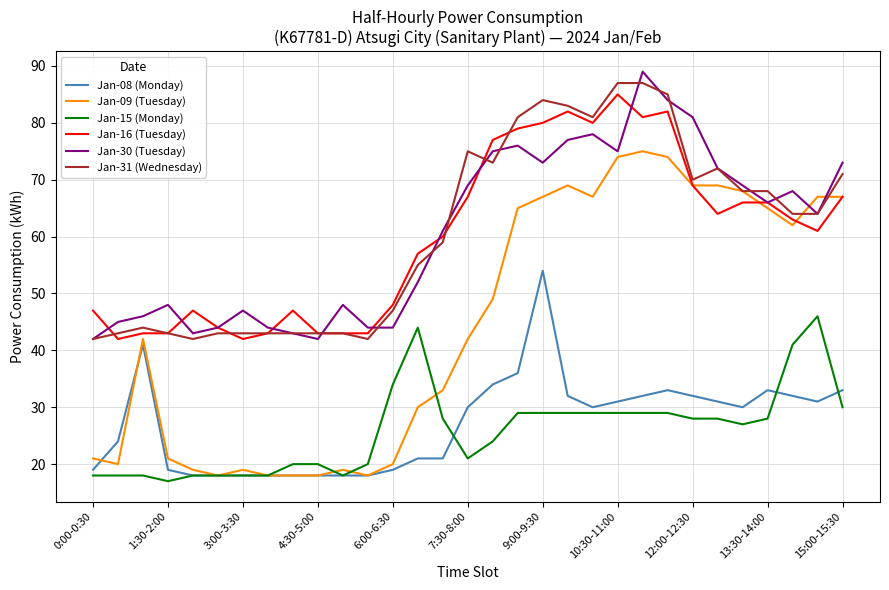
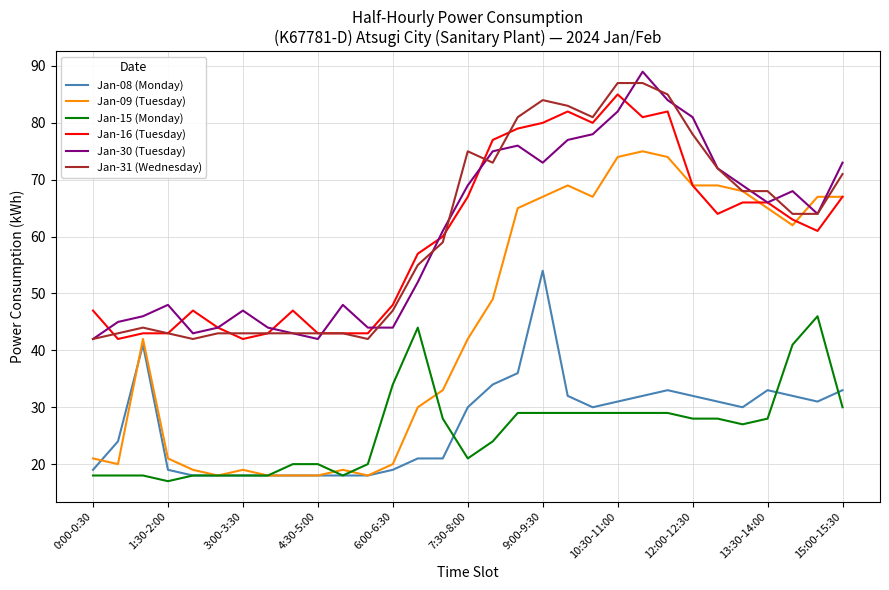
  {
    "Jan-08 (Monday)": {
      "0:00-0:30": 19,
      "1:30-2:00": 19,
      "6:00-6:30": 19,
      "7:30-8:00": 30,
      "9:00-9:30": 54,
      "10:30-11:00": 31,
      "12:00-12:30": 32,
      "13:30-14:00": 33,
      "15:00-15:30": 33
    },
    "Jan-09 (Tuesday)": {
      "0:00-0:30": 21,
      "1:30-2:00": 21,
      "3:00-3:30": 19,
      "6:00-6:30": 20,
      "7:30-8:00": 42,
      "9:00-9:30": 67,
      "10:30-11:00": 74,
      "13:30-14:00": 65
    },
    "Jan-15 (Monday)": {
      "0:00-0:30": 18,
      "1:30-2:00": 17,
      "4:30-5:00": 20,
      "6:00-6:30": 34,
      "7:30-8:00": 21,
      "9:00-9:30": 29,
      "10:30-11:00": 29,
      "12:00-12:30": 28,
      "13:30-14:00": 28,
      "15:00-15:30": 30
    },
    "Jan-16 (Tuesday)": {
      "0:00-0:30": 47,
      "3:00-3:30": 42,
      "6:00-6:30": 48,
      "7:30-8:00": 67,
      "9:00-9:30": 80,
      "10:30-11:00": 85
    },
    "Jan-30 (Tuesday)": {
      "1:30-2:00": 48,
      "3:00-3:30": 47,
      "4:30-5:00": 42,
      "6:00-6:30": 44,
      "7:30-8:00": 69,
      "9:00-9:30": 73,
-     "10:30-11:00": 75,
+     "10:30-11:00": 82,
      "12:00-12:30": 81,
      "15:00-15:30": 73
    },
    "Jan-31 (Wednesday)": {
      "3:00-3:30": 43,
      "6:00-6:30": 47,
      "7:30-8:00": 75,
      "9:00-9:30": 84,
      "10:30-11:00": 87,
-     "12:00-12:30": 70,
+     "12:00-12:30": 78,
      "13:30-14:00": 68,
      "15:00-15:30": 71
    }
  }
